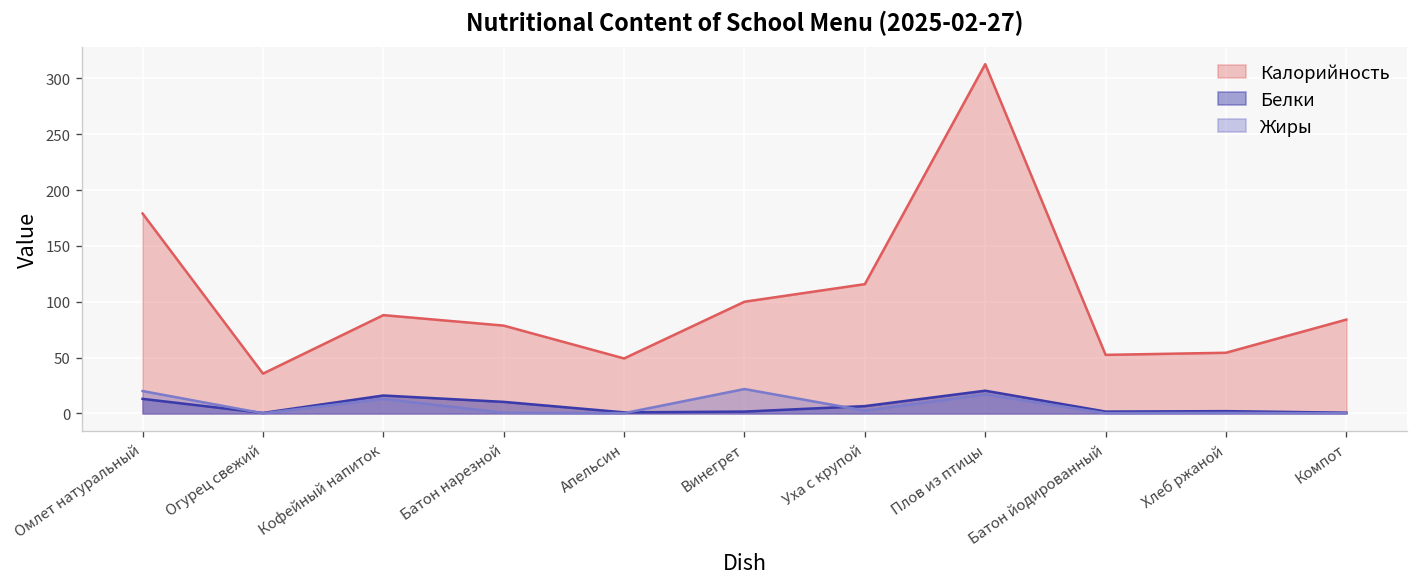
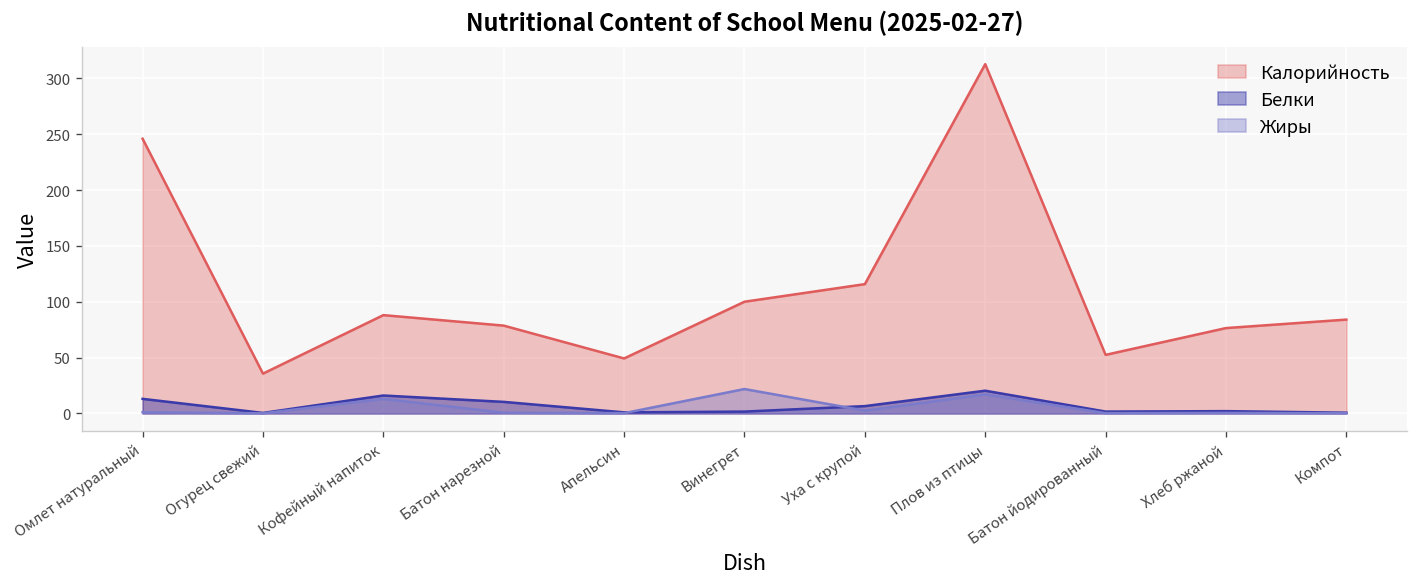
  {
    "Калорийность": {
-     "Омлет натуральный": 180,
+     "Омлет натуральный": 250,
      "Огурец свежий": 40,
      "Кофейный напиток": 90,
      "Батон нарезной": 80,
      "Апельсин": 50,
      "Винегрет": 100,
      "Уха с крупой": 120,
      "Плов из птицы": 310,
      "Батон йодированный": 50,
-     "Хлеб ржаной": 50,
+     "Хлеб ржаной": 80,
      "Компот": 80
    },
    "Белки": {
      "Омлет натуральный": 10,
      "Кофейный напиток": 20,
      "Батон нарезной": 10,
      "Винегрет": 0,
      "Уха с крупой": 10,
      "Плов из птицы": 20
    },
    "Жиры": {
-     "Омлет натуральный": 20,
+     "Омлет натуральный": 0,
      "Кофейный напиток": 10,
      "Батон нарезной": 0,
      "Винегрет": 20,
      "Уха с крупой": 0,
      "Плов из птицы": 20
    }
  }
